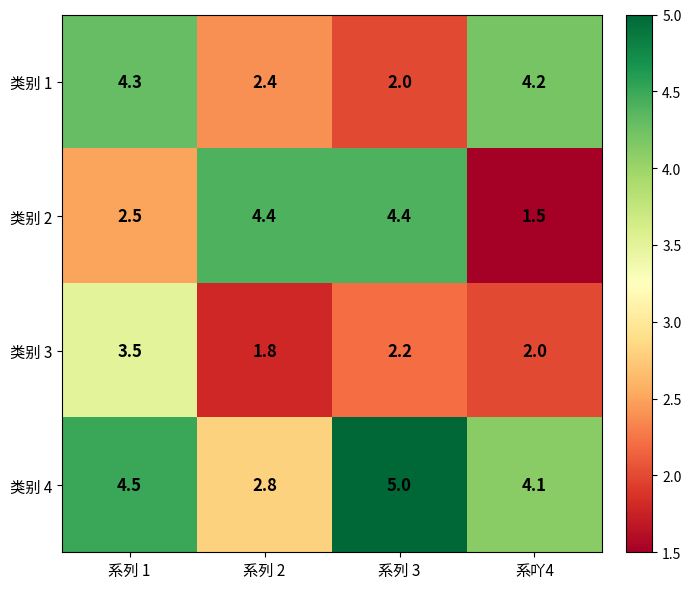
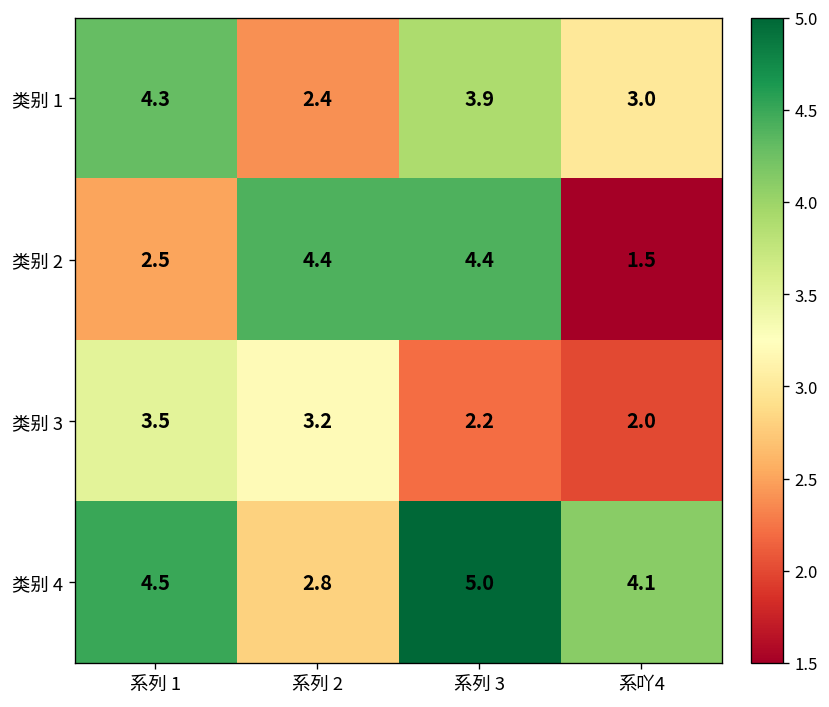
  {
    "类别 1": {
      "系列 1": 4.3,
      "系列 2": 2.4,
-     "系列 3": 2.0,
-     "系吖4": 4.2
+     "系列 3": 3.9,
+     "系吖4": 3.0
    },
    "类别 2": {
      "系列 1": 2.5,
      "系列 2": 4.4,
      "系列 3": 4.4,
      "系吖4": 1.5
    },
    "类别 3": {
      "系列 1": 3.5,
-     "系列 2": 1.8,
+     "系列 2": 3.2,
      "系列 3": 2.2,
      "系吖4": 2.0
    },
    "类别 4": {
      "系列 1": 4.5,
      "系列 2": 2.8,
      "系列 3": 5.0,
      "系吖4": 4.1
    }
  }
